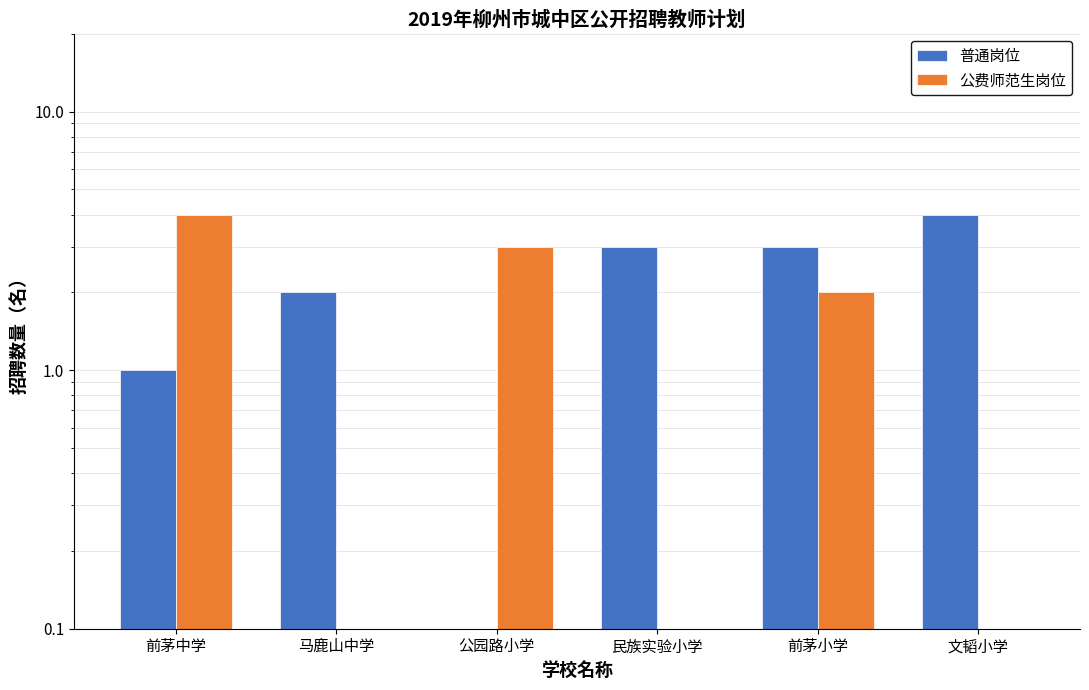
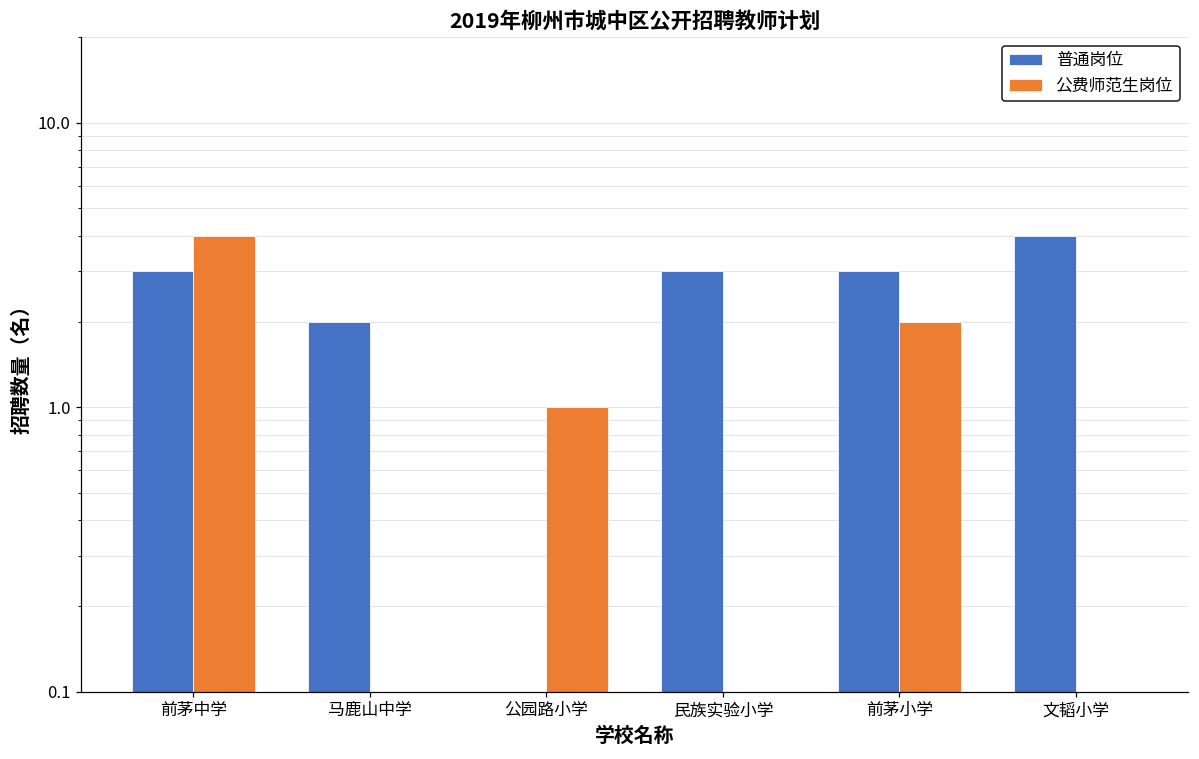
  {
    "普通岗位": {
-     "前茅中学": 1,
+     "前茅中学": 3,
      "马鹿山中学": 2,
      "民族实验小学": 3,
      "前茅小学": 3,
      "文韬小学": 4
    },
    "公费师范生岗位": {
      "前茅中学": 4,
-     "公园路小学": 3,
+     "公园路小学": 1,
      "前茅小学": 2
    }
  }
